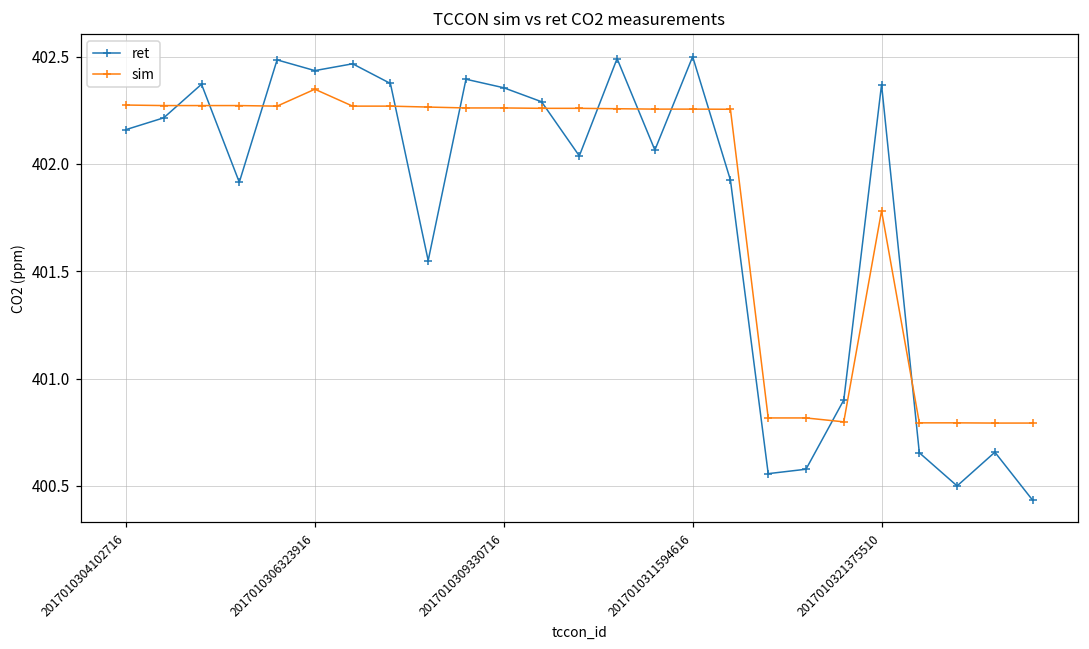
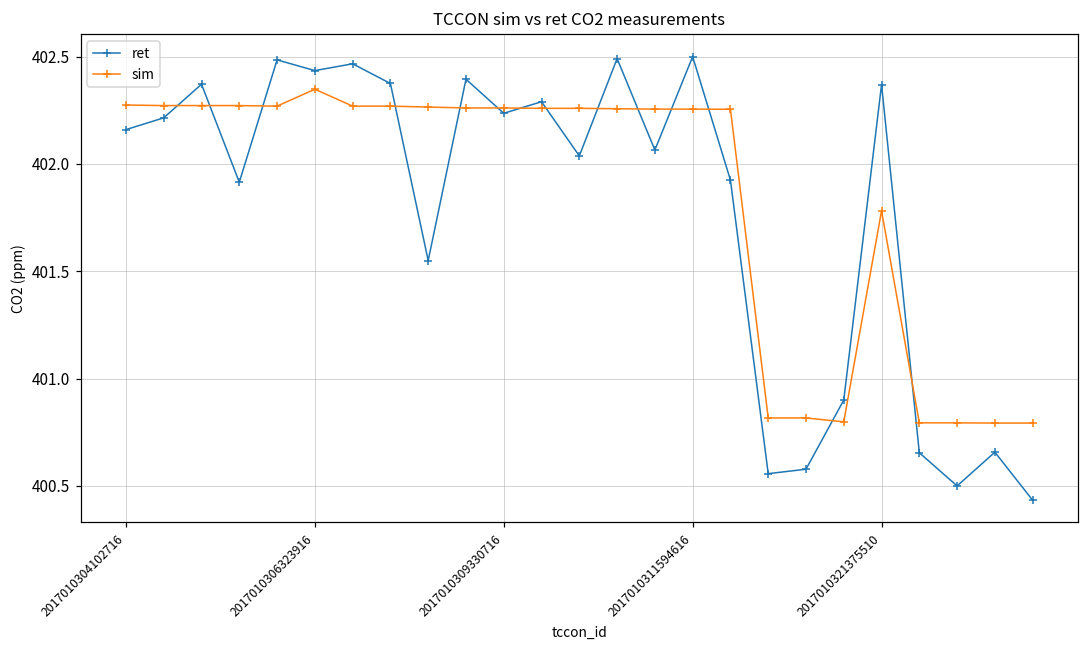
  {
    "ret": {
      "2017010304102716": 402.16,
      "2017010306323916": 402.43,
-     "2017010309330716": 402.36,
+     "2017010309330716": 402.24,
      "2017010311594616": 402.50,
      "2017010321375510": 402.37
    },
    "sim": {
      "2017010304102716": 402.27,
      "2017010306323916": 402.35,
      "2017010309330716": 402.26,
      "2017010311594616": 402.26,
      "2017010321375510": 401.78
    }
  }
